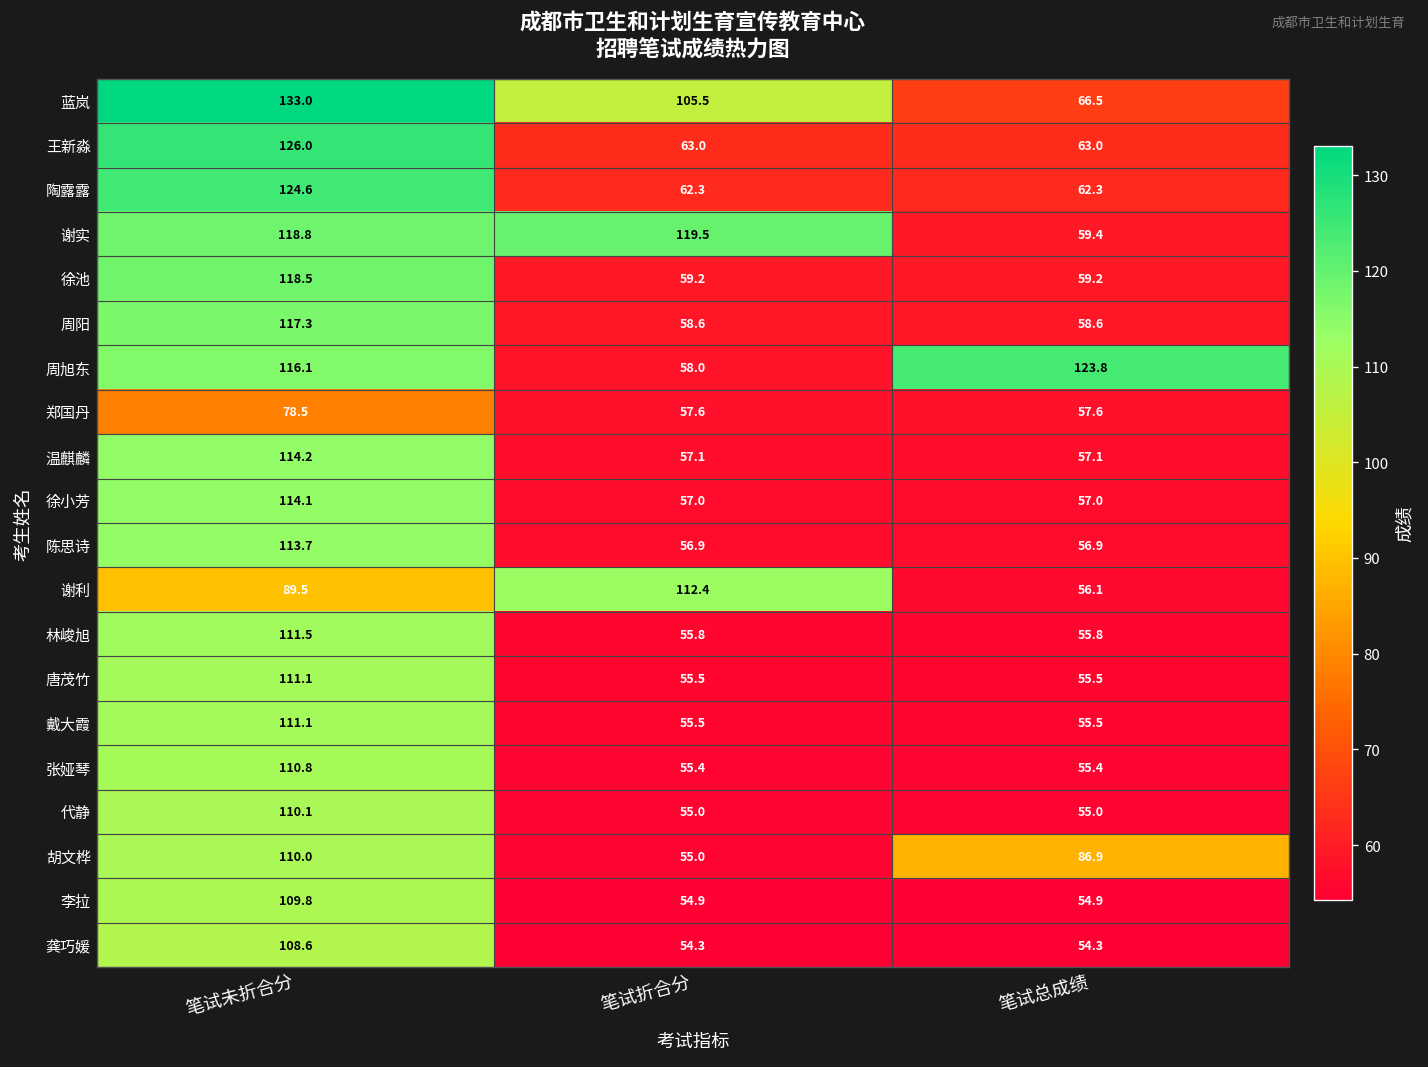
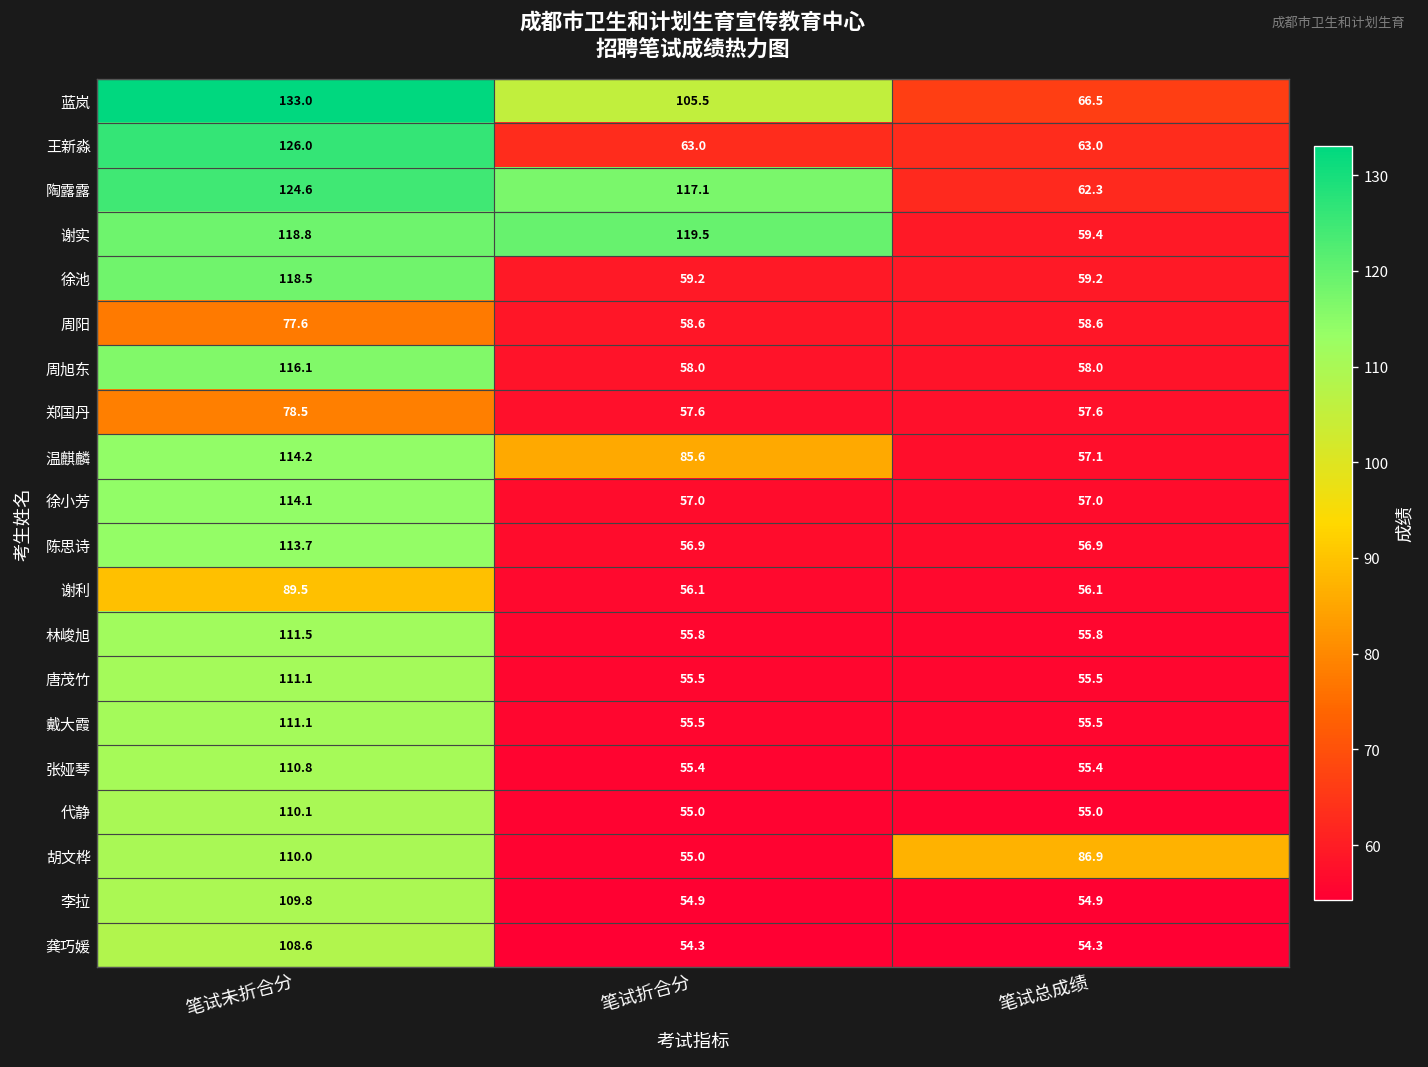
  {
    "蓝岚": {
      "笔试未折合分": 133.0,
      "笔试折合分": 105.5,
      "笔试总成绩": 66.5
    },
    "王新淼": {
      "笔试未折合分": 126.0,
      "笔试折合分": 63.0,
      "笔试总成绩": 63.0
    },
    "陶露露": {
      "笔试未折合分": 124.6,
-     "笔试折合分": 62.3,
+     "笔试折合分": 117.1,
      "笔试总成绩": 62.3
    },
    "谢实": {
      "笔试未折合分": 118.8,
      "笔试折合分": 119.5,
      "笔试总成绩": 59.4
    },
    "徐池": {
      "笔试未折合分": 118.5,
      "笔试折合分": 59.2,
      "笔试总成绩": 59.2
    },
    "周阳": {
-     "笔试未折合分": 117.3,
+     "笔试未折合分": 77.6,
      "笔试折合分": 58.6,
      "笔试总成绩": 58.6
    },
    "周旭东": {
      "笔试未折合分": 116.1,
      "笔试折合分": 58.0,
-     "笔试总成绩": 123.8
+     "笔试总成绩": 58.0
    },
    "郑国丹": {
      "笔试未折合分": 78.5,
      "笔试折合分": 57.6,
      "笔试总成绩": 57.6
    },
    "温麒麟": {
      "笔试未折合分": 114.2,
-     "笔试折合分": 57.1,
+     "笔试折合分": 85.6,
      "笔试总成绩": 57.1
    },
    "徐小芳": {
      "笔试未折合分": 114.1,
      "笔试折合分": 57.0,
      "笔试总成绩": 57.0
    },
    "陈思诗": {
      "笔试未折合分": 113.7,
      "笔试折合分": 56.9,
      "笔试总成绩": 56.9
    },
    "谢利": {
      "笔试未折合分": 89.5,
-     "笔试折合分": 112.4,
+     "笔试折合分": 56.1,
      "笔试总成绩": 56.1
    },
    "林峻旭": {
      "笔试未折合分": 111.5,
      "笔试折合分": 55.8,
      "笔试总成绩": 55.8
    },
    "唐茂竹": {
      "笔试未折合分": 111.1,
      "笔试折合分": 55.5,
      "笔试总成绩": 55.5
    },
    "戴大霞": {
      "笔试未折合分": 111.1,
      "笔试折合分": 55.5,
      "笔试总成绩": 55.5
    },
    "张娅琴": {
      "笔试未折合分": 110.8,
      "笔试折合分": 55.4,
      "笔试总成绩": 55.4
    },
    "代静": {
      "笔试未折合分": 110.1,
      "笔试折合分": 55.0,
      "笔试总成绩": 55.0
    },
    "胡文桦": {
      "笔试未折合分": 110.0,
      "笔试折合分": 55.0,
      "笔试总成绩": 86.9
    },
    "李拉": {
      "笔试未折合分": 109.8,
      "笔试折合分": 54.9,
      "笔试总成绩": 54.9
    },
    "龚巧媛": {
      "笔试未折合分": 108.6,
      "笔试折合分": 54.3,
      "笔试总成绩": 54.3
    }
  }
